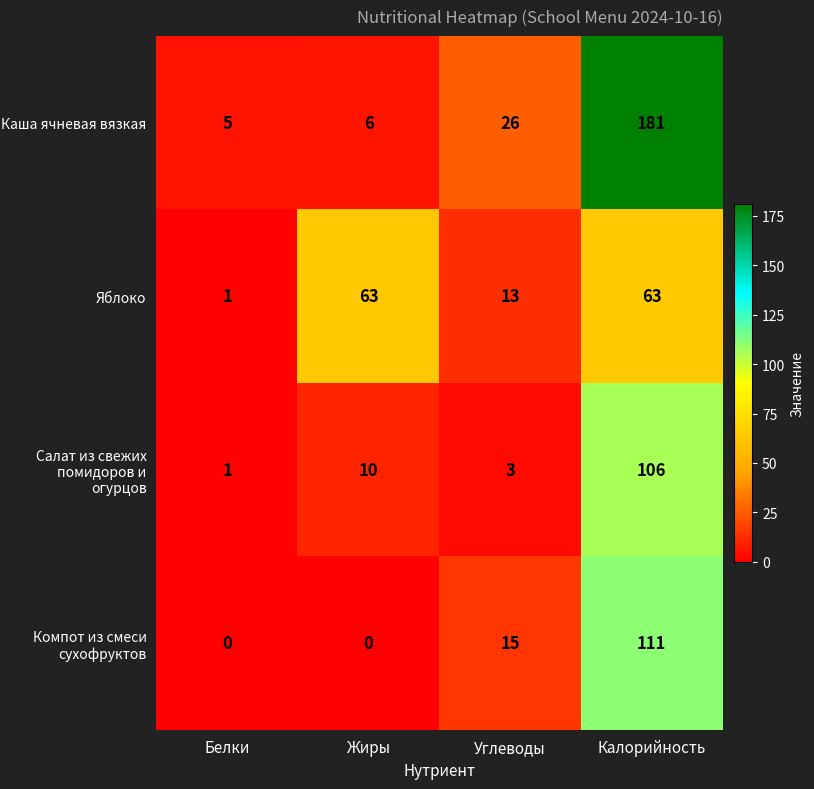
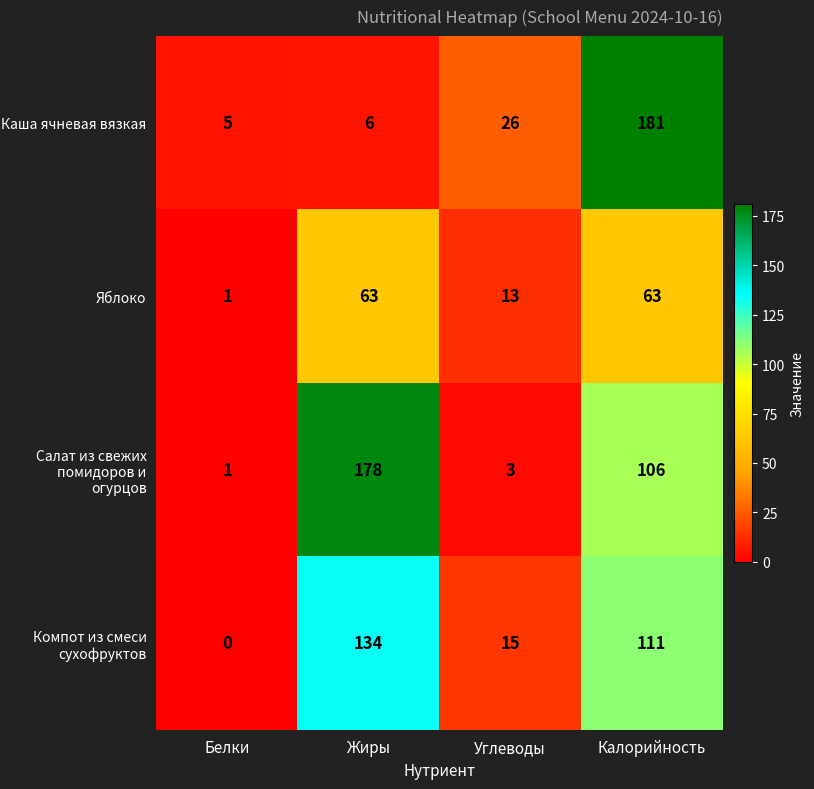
  {
    "Каша ячневая вязкая": {
      "Белки": 5,
      "Жиры": 6,
      "Углеводы": 26,
      "Калорийность": 181
    },
    "Яблоко": {
      "Белки": 1,
      "Жиры": 63,
      "Углеводы": 13,
      "Калорийность": 63
    },
    "Салат из свежих помидоров и огурцов": {
      "Белки": 1,
-     "Жиры": 10,
+     "Жиры": 178,
      "Углеводы": 3,
      "Калорийность": 106
    },
    "Компот из смеси сухофруктов": {
      "Белки": 0,
-     "Жиры": 0,
+     "Жиры": 134,
      "Углеводы": 15,
      "Калорийность": 111
    }
  }
